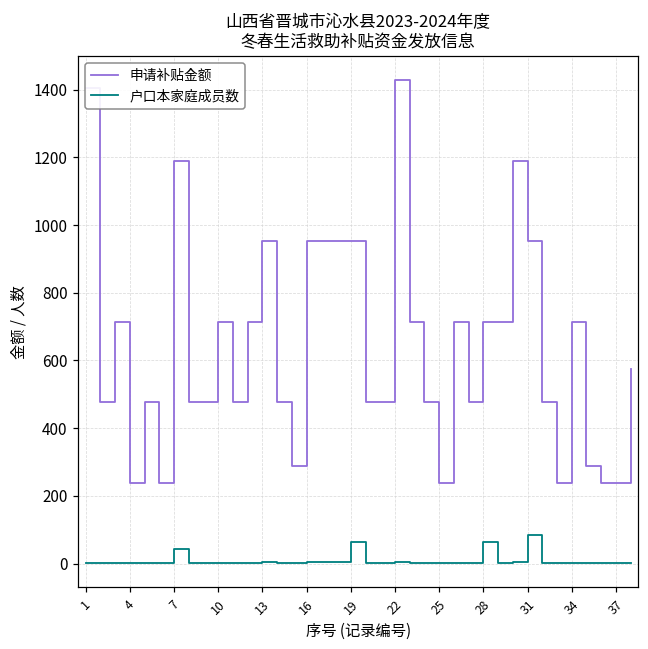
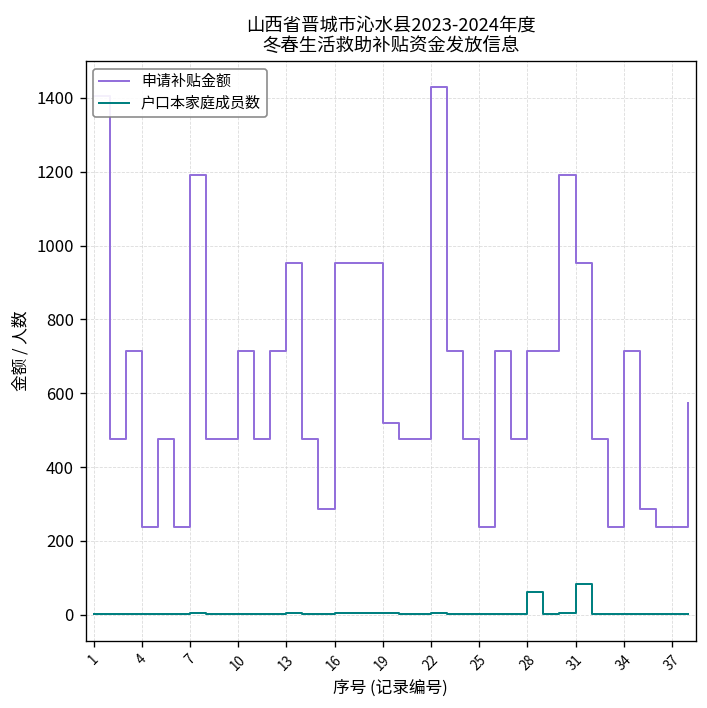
  {
    "申请补贴金额": {
      "4": 240,
      "7": 1190,
      "10": 710,
      "13": 950,
      "16": 950,
-     "19": 950,
+     "19": 520,
      "22": 1430,
      "25": 240,
      "28": 710,
      "31": 950,
      "34": 710,
      "37": 240
    },
    "户口本家庭成员数": {
      "1": 0,
      "4": 0,
-     "7": 40,
+     "7": 10,
      "10": 0,
      "13": 0,
      "16": 0,
-     "19": 60,
+     "19": 0,
      "22": 10,
      "25": 0,
      "28": 60,
      "31": 80,
      "34": 0,
      "37": 0
    }
  }
